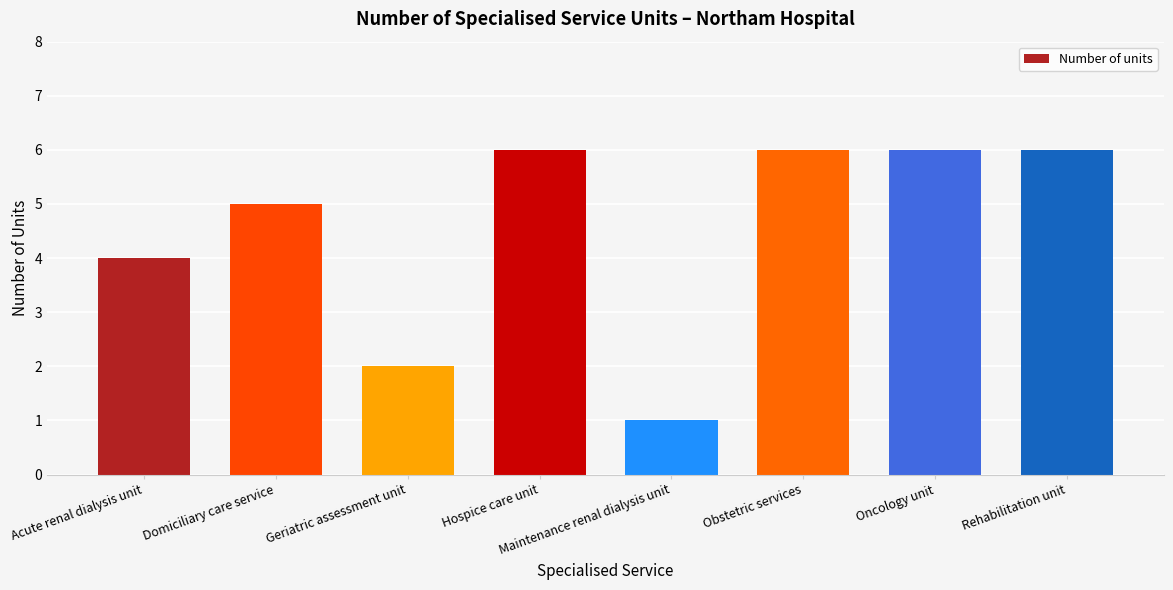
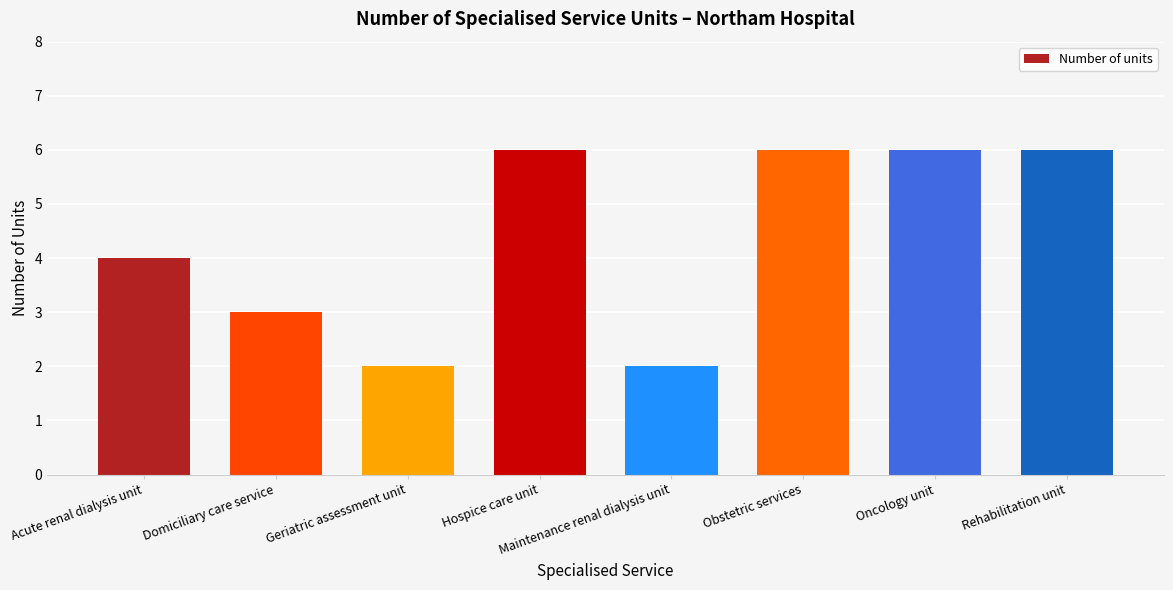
  {
    "Acute renal dialysis unit": 4,
-   "Domiciliary care service": 5,
+   "Domiciliary care service": 3,
    "Geriatric assessment unit": 2,
    "Hospice care unit": 6,
-   "Maintenance renal dialysis unit": 1,
+   "Maintenance renal dialysis unit": 2,
    "Obstetric services": 6,
    "Oncology unit": 6,
    "Rehabilitation unit": 6
  }
